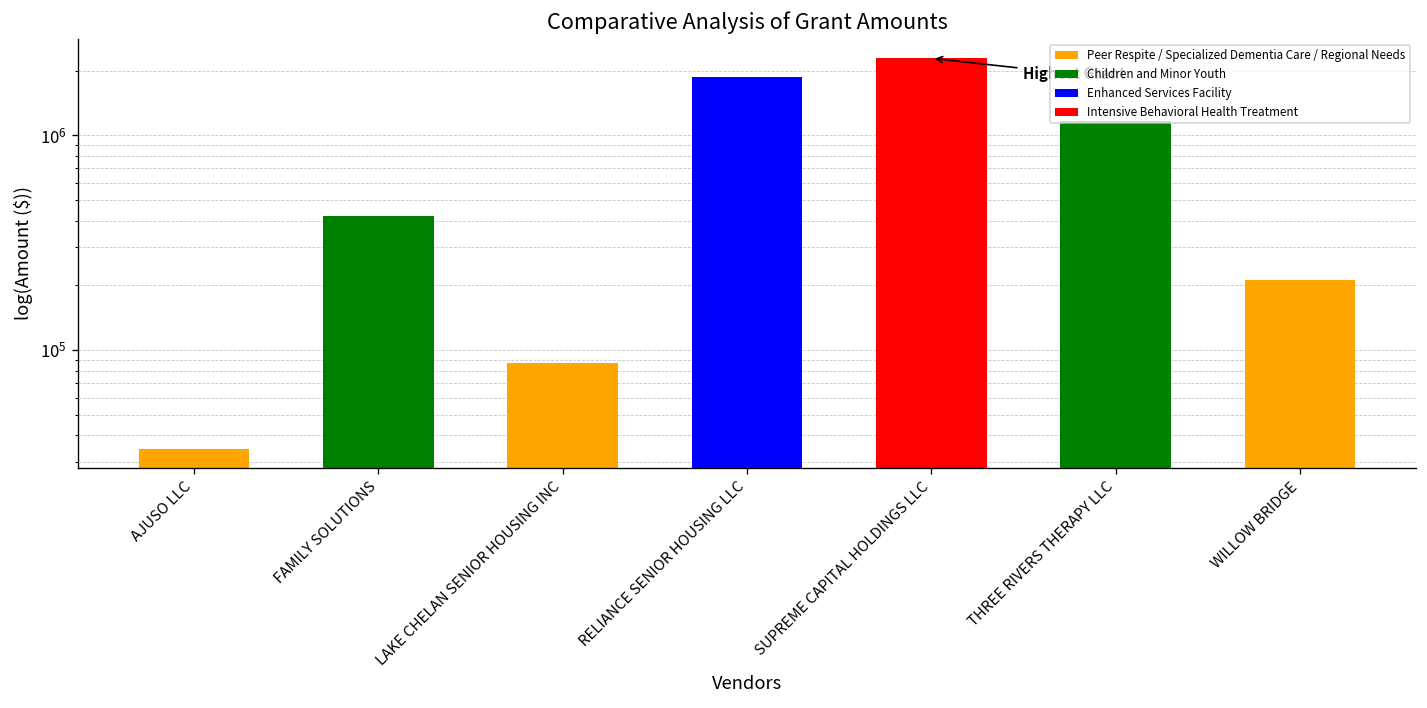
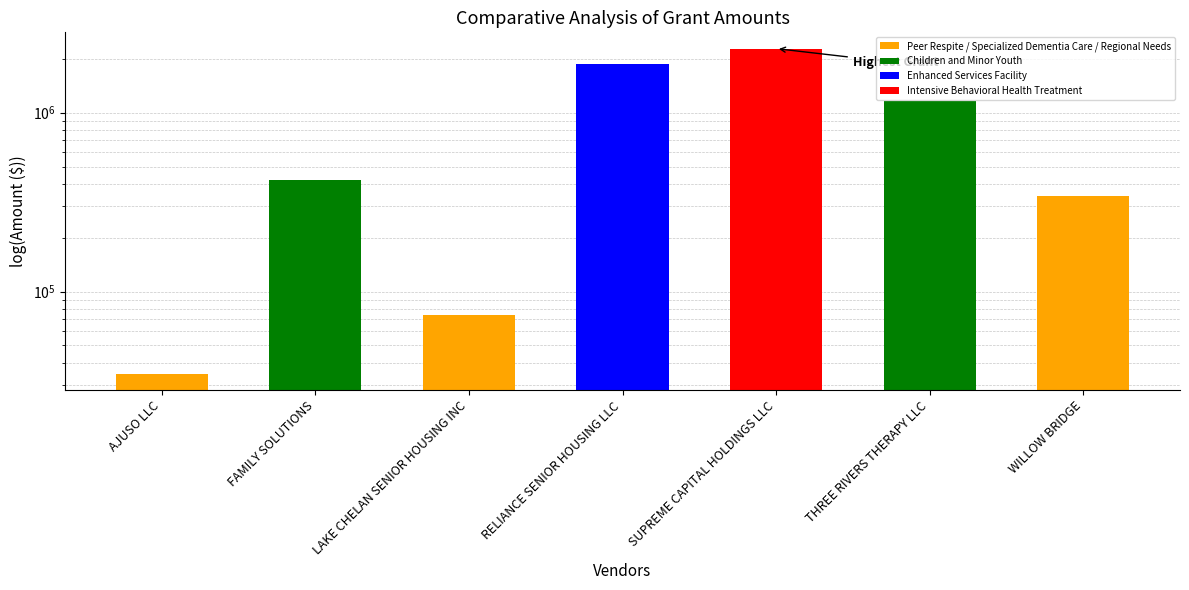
  {
    "AJUSO LLC": 35000,
    "FAMILY SOLUTIONS": 420000,
-   "LAKE CHELAN SENIOR HOUSING INC": 90000,
+   "LAKE CHELAN SENIOR HOUSING INC": 74000,
    "RELIANCE SENIOR HOUSING LLC": 1900000,
    "SUPREME CAPITAL HOLDINGS LLC": 2300000,
    "THREE RIVERS THERAPY LLC": 1200000,
-   "WILLOW BRIDGE": 210000
+   "WILLOW BRIDGE": 340000
  }
